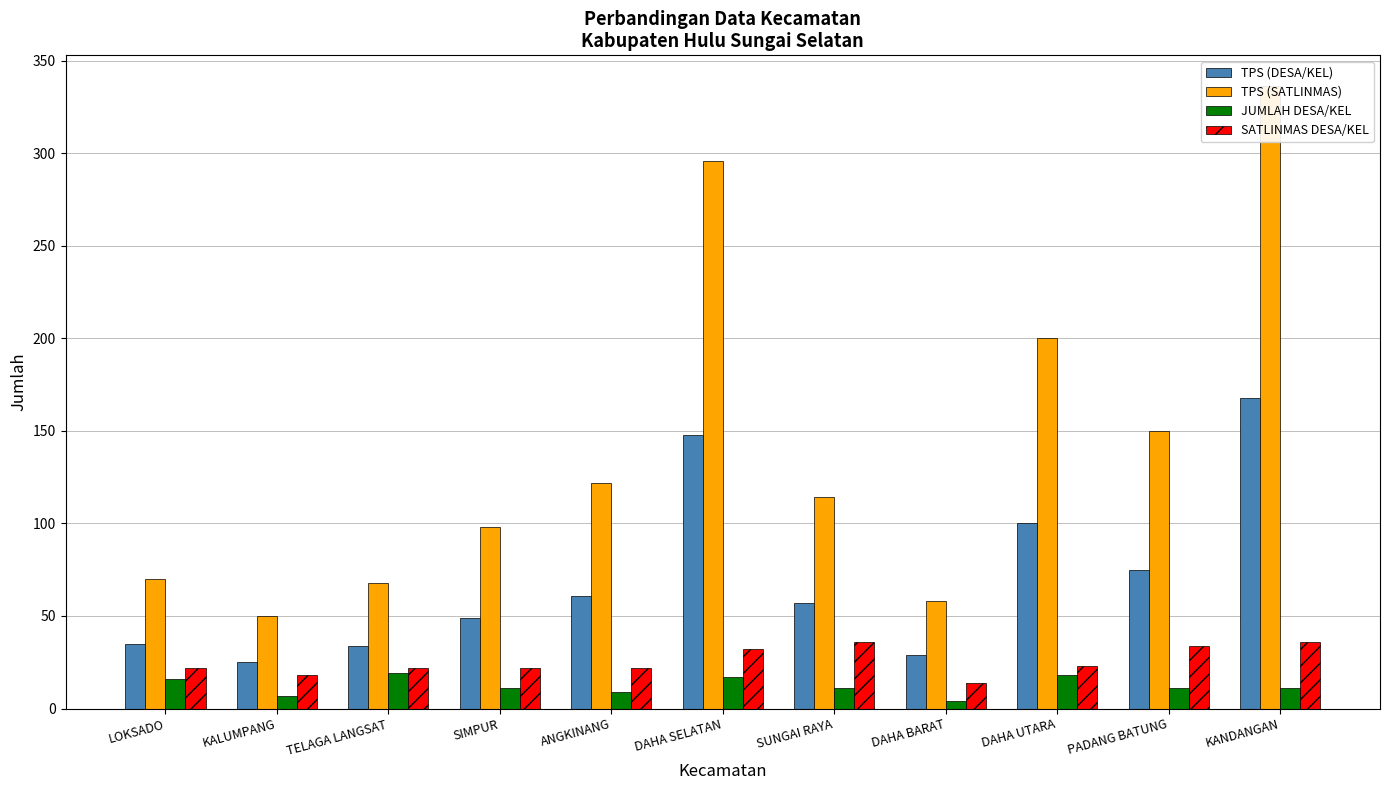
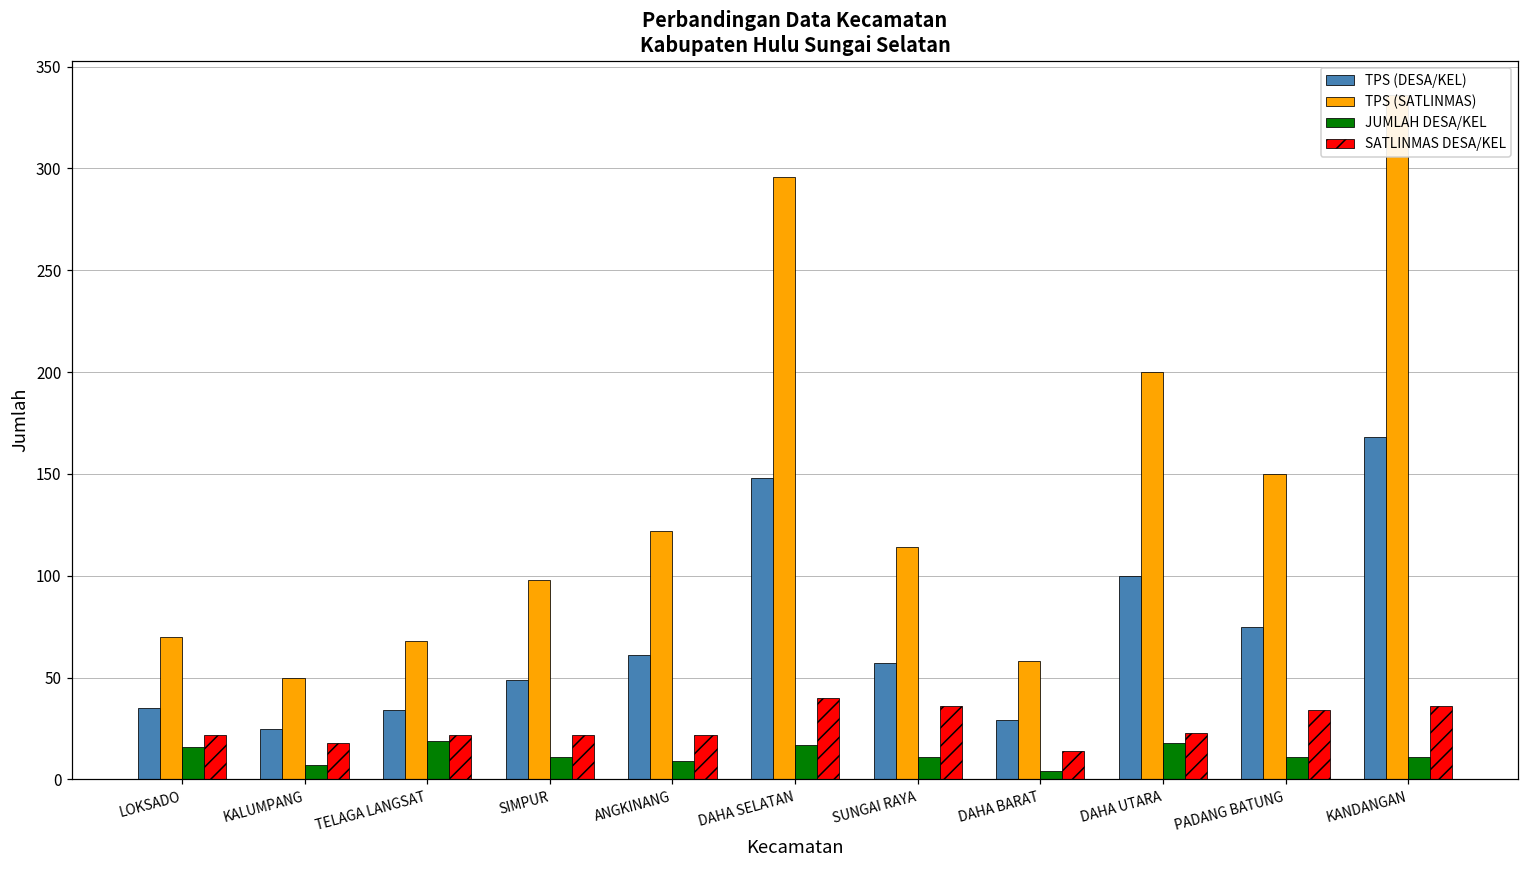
  {
    "TPS (DESA/KEL)": {
      "LOKSADO": 35,
      "KALUMPANG": 25,
      "TELAGA LANGSAT": 34,
      "SIMPUR": 49,
      "ANGKINANG": 61,
      "DAHA SELATAN": 148,
      "SUNGAI RAYA": 57,
      "DAHA BARAT": 29,
      "DAHA UTARA": 100,
      "PADANG BATUNG": 75,
      "KANDANGAN": 168
    },
    "TPS (SATLINMAS)": {
      "LOKSADO": 70,
      "KALUMPANG": 50,
      "TELAGA LANGSAT": 68,
      "SIMPUR": 98,
      "ANGKINANG": 122,
      "DAHA SELATAN": 296,
      "SUNGAI RAYA": 114,
      "DAHA BARAT": 58,
      "DAHA UTARA": 200,
      "PADANG BATUNG": 150
    },
    "JUMLAH DESA/KEL": {
      "LOKSADO": 16,
      "KALUMPANG": 7,
      "TELAGA LANGSAT": 19,
      "SIMPUR": 11,
      "ANGKINANG": 9,
      "DAHA SELATAN": 17,
      "SUNGAI RAYA": 11,
      "DAHA BARAT": 4,
      "DAHA UTARA": 18,
      "PADANG BATUNG": 11,
      "KANDANGAN": 11
    },
    "SATLINMAS DESA/KEL": {
      "LOKSADO": 22,
      "KALUMPANG": 18,
      "TELAGA LANGSAT": 22,
      "SIMPUR": 22,
      "ANGKINANG": 22,
-     "DAHA SELATAN": 32,
+     "DAHA SELATAN": 40,
      "SUNGAI RAYA": 36,
      "DAHA BARAT": 14,
      "DAHA UTARA": 23,
      "PADANG BATUNG": 34,
      "KANDANGAN": 36
    }
  }
